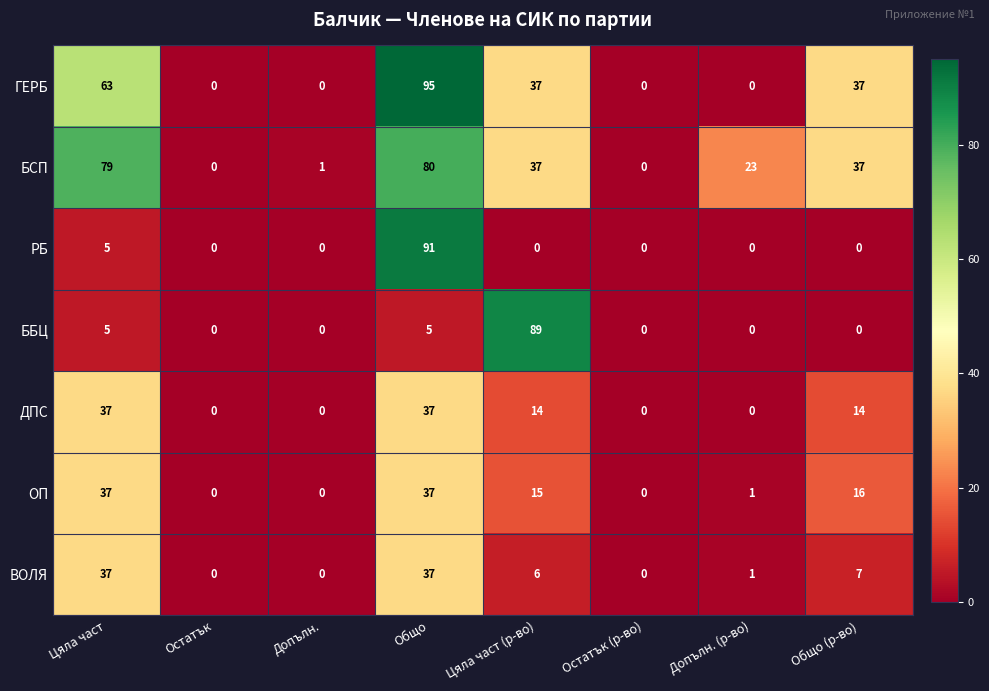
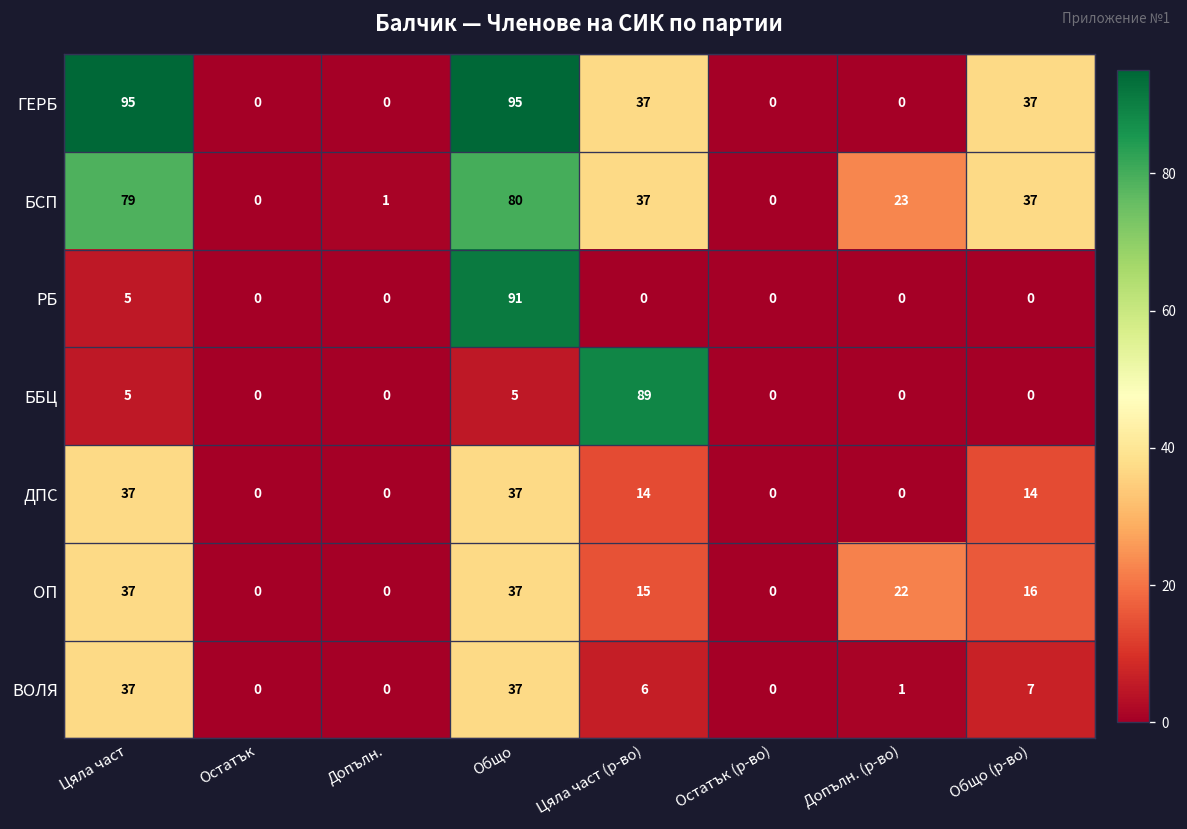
  {
    "ГЕРБ": {
-     "Цяла част": 63,
+     "Цяла част": 95,
      "Остатък": 0,
      "Допълн.": 0,
      "Общо": 95,
      "Цяла част (р-во)": 37,
      "Остатък (р-во)": 0,
      "Допълн. (р-во)": 0,
      "Общо (р-во)": 37
    },
    "БСП": {
      "Цяла част": 79,
      "Остатък": 0,
      "Допълн.": 1,
      "Общо": 80,
      "Цяла част (р-во)": 37,
      "Остатък (р-во)": 0,
      "Допълн. (р-во)": 23,
      "Общо (р-во)": 37
    },
    "РБ": {
      "Цяла част": 5,
      "Остатък": 0,
      "Допълн.": 0,
      "Общо": 91,
      "Цяла част (р-во)": 0,
      "Остатък (р-во)": 0,
      "Допълн. (р-во)": 0,
      "Общо (р-во)": 0
    },
    "ББЦ": {
      "Цяла част": 5,
      "Остатък": 0,
      "Допълн.": 0,
      "Общо": 5,
      "Цяла част (р-во)": 89,
      "Остатък (р-во)": 0,
      "Допълн. (р-во)": 0,
      "Общо (р-во)": 0
    },
    "ДПС": {
      "Цяла част": 37,
      "Остатък": 0,
      "Допълн.": 0,
      "Общо": 37,
      "Цяла част (р-во)": 14,
      "Остатък (р-во)": 0,
      "Допълн. (р-во)": 0,
      "Общо (р-во)": 14
    },
    "ОП": {
      "Цяла част": 37,
      "Остатък": 0,
      "Допълн.": 0,
      "Общо": 37,
      "Цяла част (р-во)": 15,
      "Остатък (р-во)": 0,
-     "Допълн. (р-во)": 1,
+     "Допълн. (р-во)": 22,
      "Общо (р-во)": 16
    },
    "ВОЛЯ": {
      "Цяла част": 37,
      "Остатък": 0,
      "Допълн.": 0,
      "Общо": 37,
      "Цяла част (р-во)": 6,
      "Остатък (р-во)": 0,
      "Допълн. (р-во)": 1,
      "Общо (р-во)": 7
    }
  }
